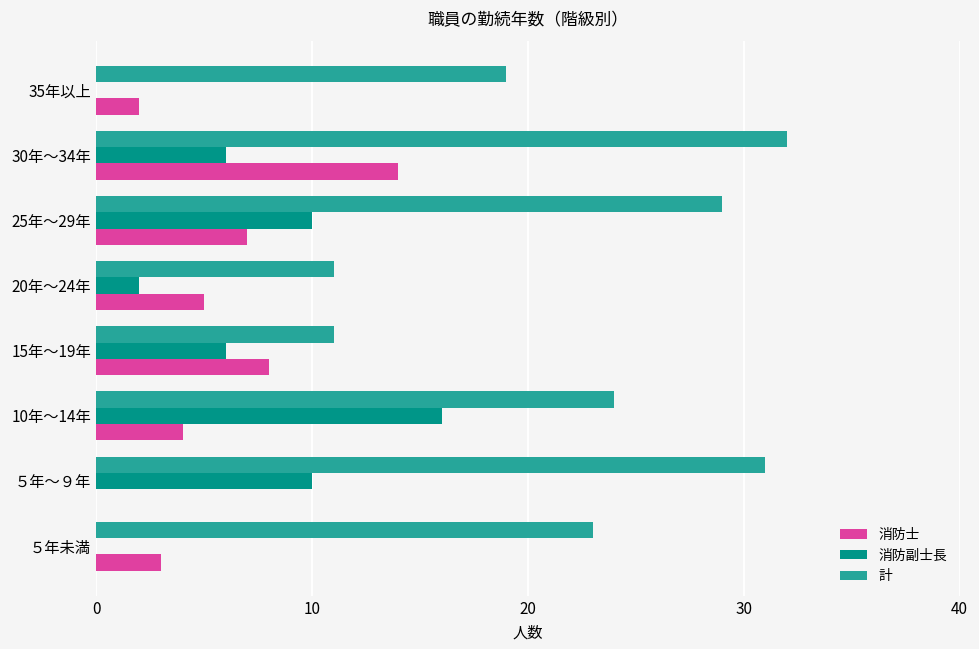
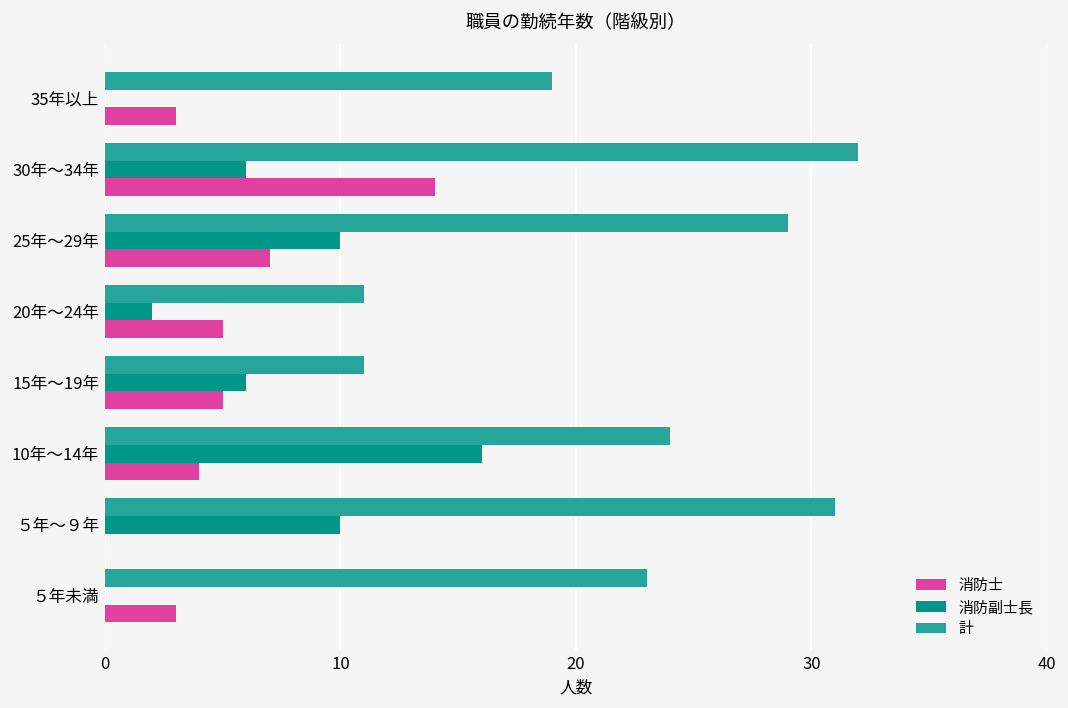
  {
    "消防士": {
-     "35年以上": 2,
+     "35年以上": 3,
      "30年～34年": 14,
      "25年～29年": 7,
      "20年～24年": 5,
-     "15年～19年": 8,
+     "15年～19年": 5,
      "10年～14年": 4,
      "５年～９年": 0,
      "５年未満": 3
    }
  }
